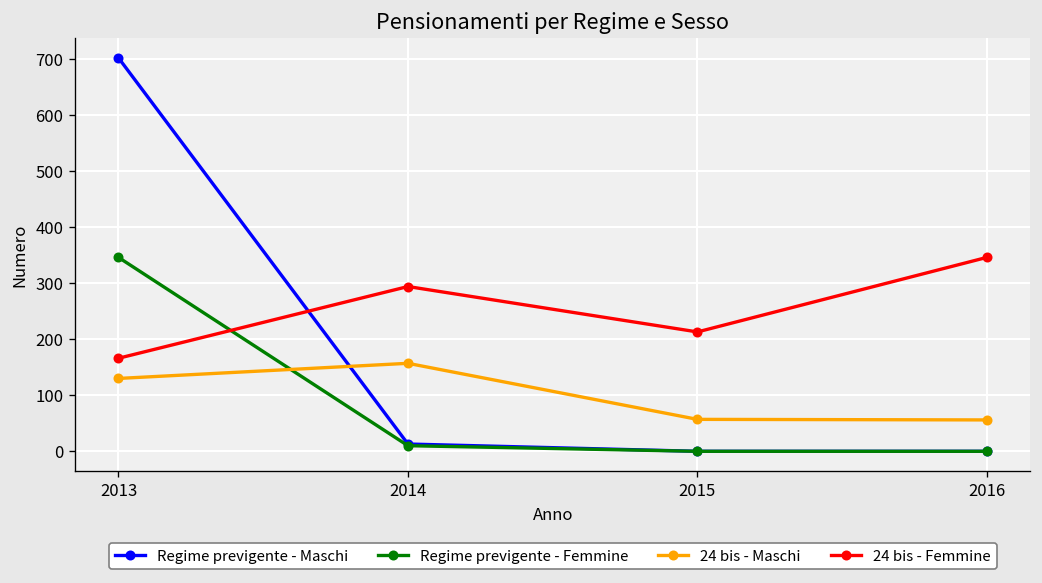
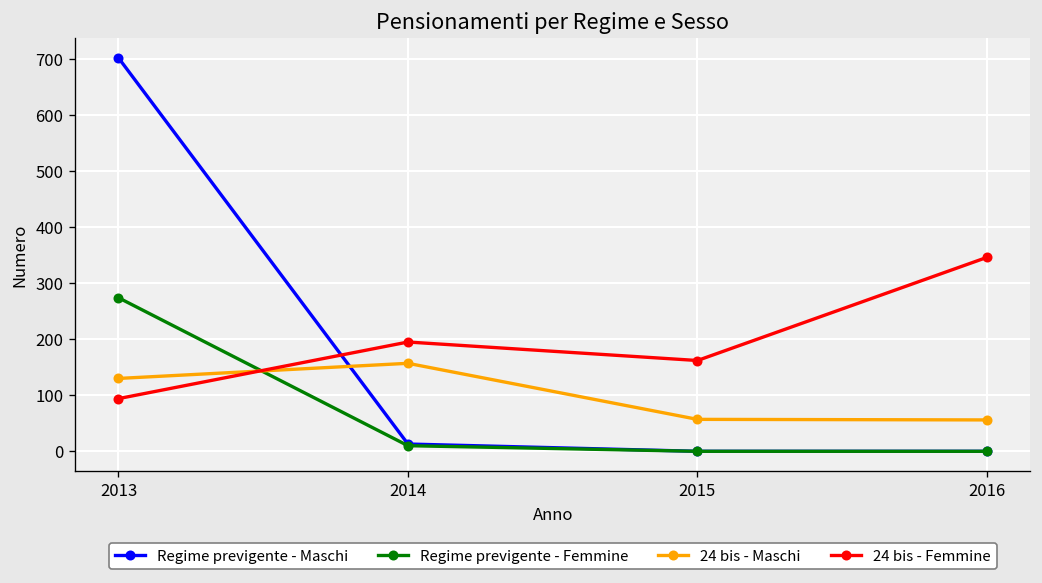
  {
    "Regime previgente - Maschi": {
      "2013": 700
    },
    "Regime previgente - Femmine": {
-     "2013": 350
+     "2013": 270
    },
    "24 bis - Maschi": {
      "2013": 130,
      "2014": 160,
      "2015": 60,
      "2016": 60
    },
    "24 bis - Femmine": {
-     "2013": 170,
-     "2014": 290,
-     "2015": 210,
+     "2013": 90,
+     "2014": 200,
+     "2015": 160,
      "2016": 350
    }
  }
